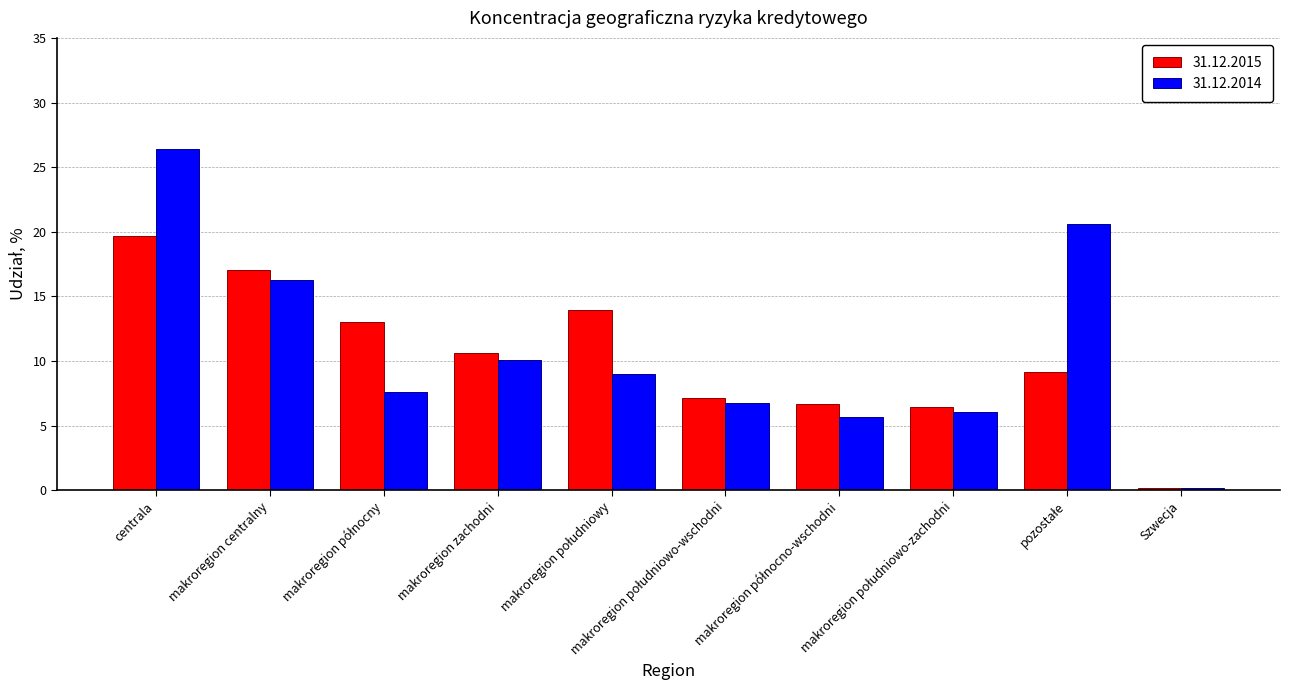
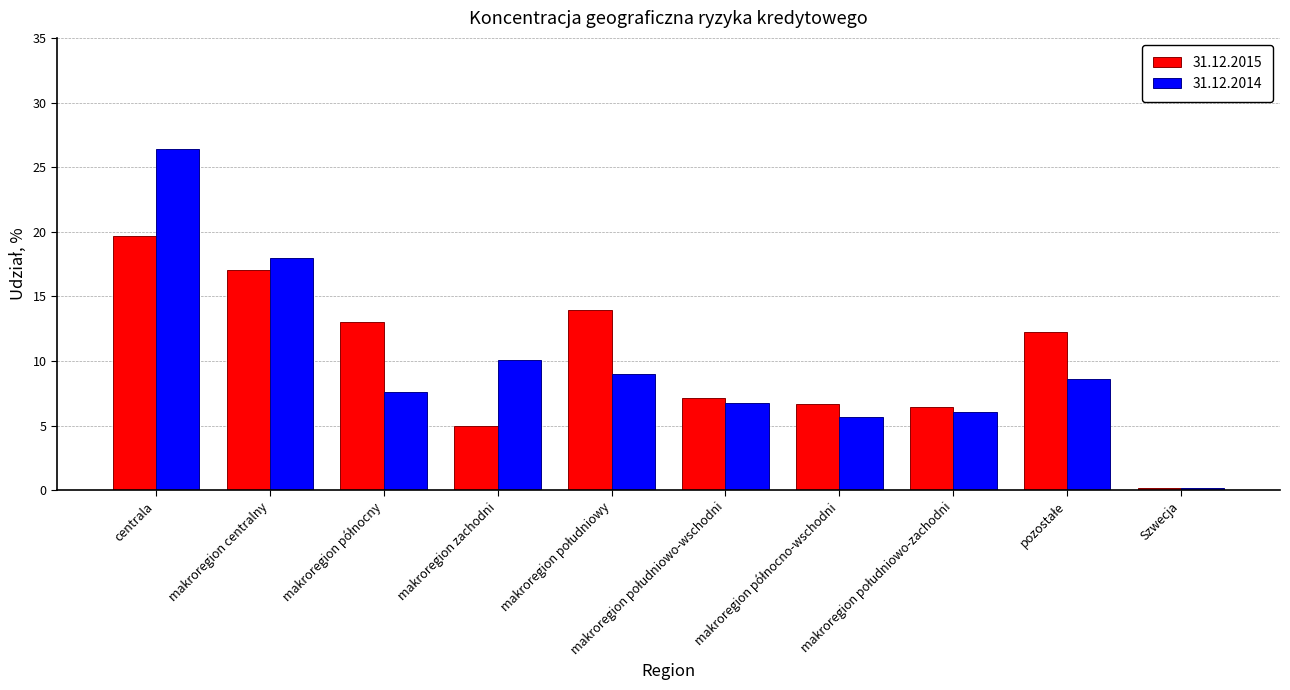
  {
    "31.12.2015": {
      "centrala": 19.6,
      "makroregion centralny": 17.1,
      "makroregion północny": 13.0,
-     "makroregion zachodni": 10.6,
+     "makroregion zachodni": 5.0,
      "makroregion południowy": 13.9,
      "makroregion południowo-wschodni": 7.2,
      "makroregion północno-wschodni": 6.7,
      "makroregion południowo-zachodni": 6.5,
-     "pozostałe": 9.2,
+     "pozostałe": 12.3,
      "Szwecja": 0.2
    },
    "31.12.2014": {
      "centrala": 26.4,
-     "makroregion centralny": 16.3,
+     "makroregion centralny": 17.9,
      "makroregion północny": 7.6,
      "makroregion zachodni": 10.1,
      "makroregion południowy": 9.0,
      "makroregion południowo-wschodni": 6.7,
      "makroregion północno-wschodni": 5.7,
      "makroregion południowo-zachodni": 6.1,
-     "pozostałe": 20.6,
+     "pozostałe": 8.6,
      "Szwecja": 0.2
    }
  }
